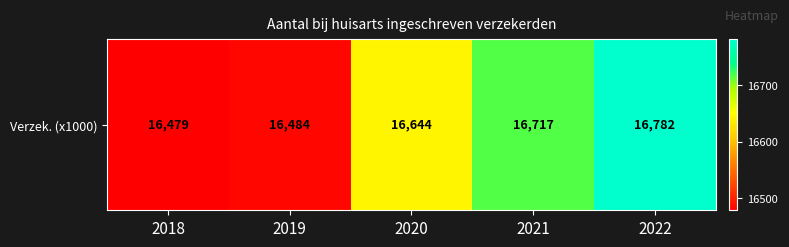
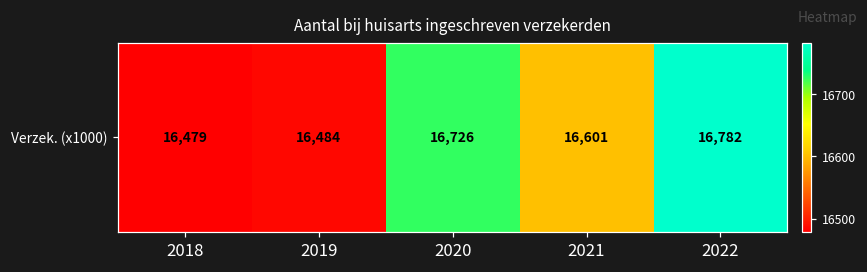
  {
    "Verzek. (x1000)": {
      "2018": "16,479",
      "2019": "16,484",
-     "2020": "16,644",
-     "2021": "16,717",
+     "2020": "16,726",
+     "2021": "16,601",
      "2022": "16,782"
    }
  }
